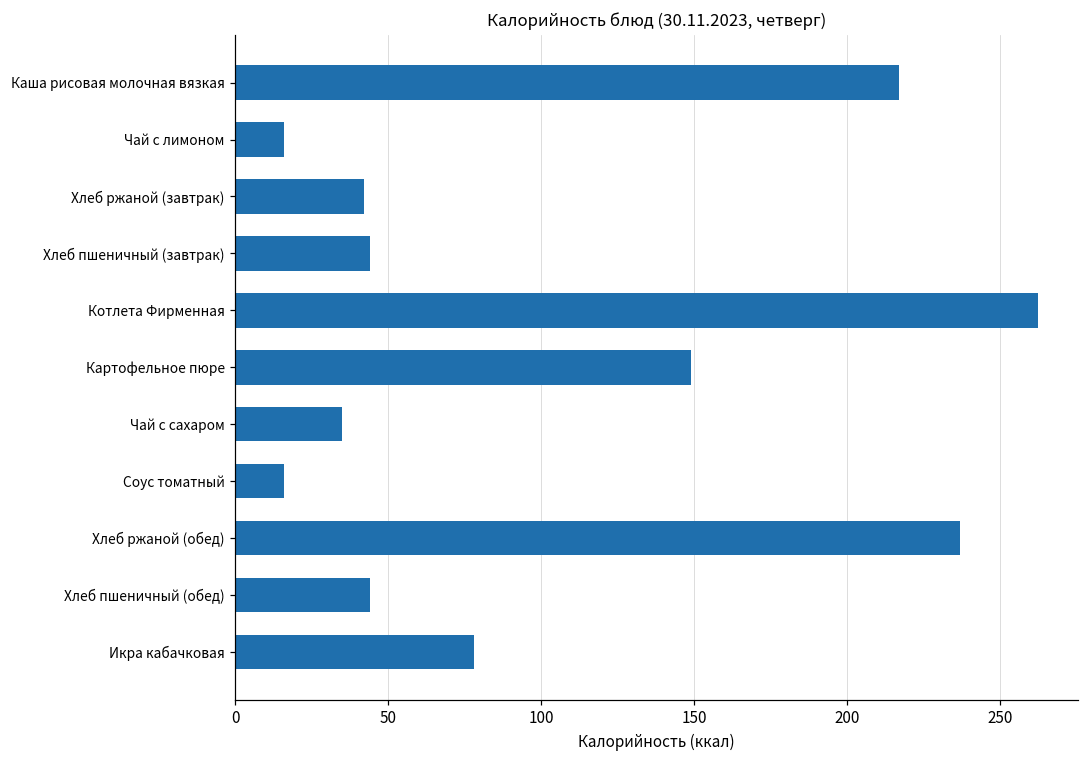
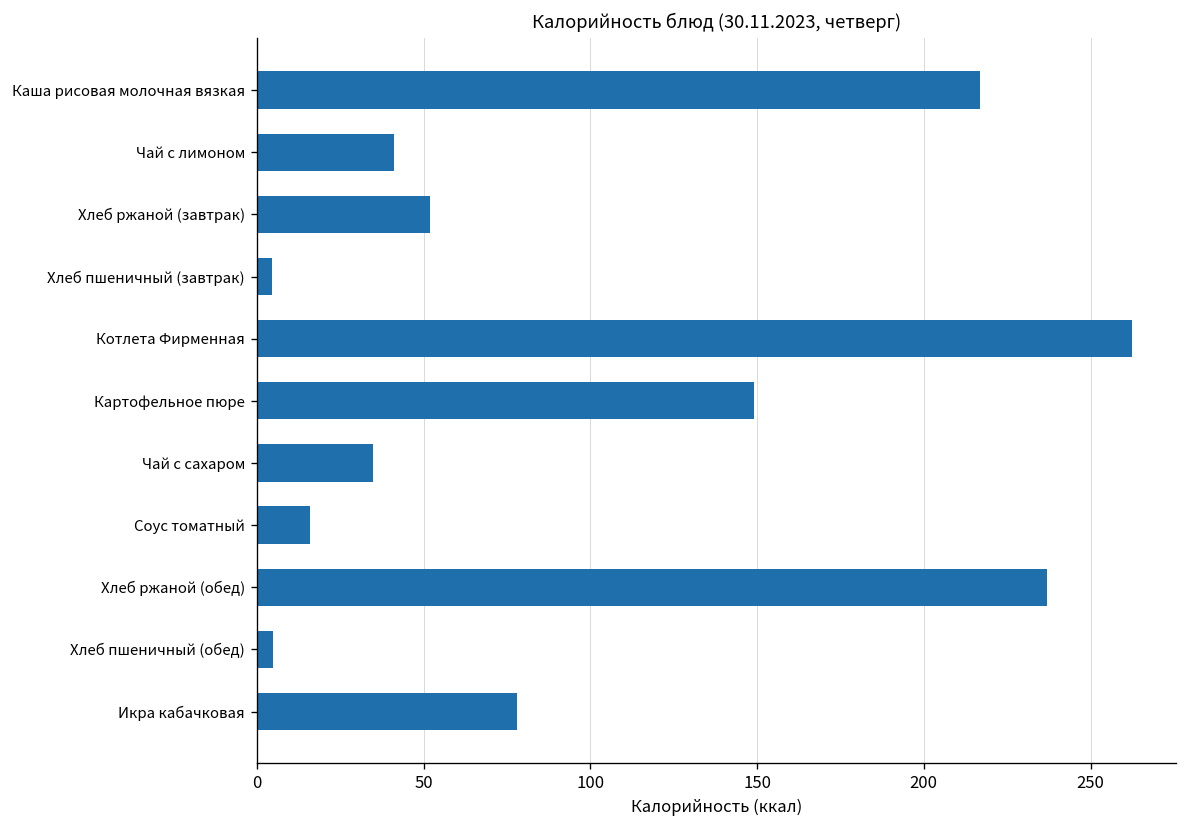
  {
    "Каша рисовая молочная вязкая": 217,
-   "Чай с лимоном": 16,
-   "Хлеб ржаной (завтрак)": 42,
-   "Хлеб пшеничный (завтрак)": 44,
+   "Чай с лимоном": 41,
+   "Хлеб ржаной (завтрак)": 52,
+   "Хлеб пшеничный (завтрак)": 5,
    "Котлета Фирменная": 263,
    "Картофельное пюре": 149,
    "Чай с сахаром": 35,
    "Соус томатный": 16,
    "Хлеб ржаной (обед)": 237,
-   "Хлеб пшеничный (обед)": 44,
+   "Хлеб пшеничный (обед)": 5,
    "Икра кабачковая": 78
  }
